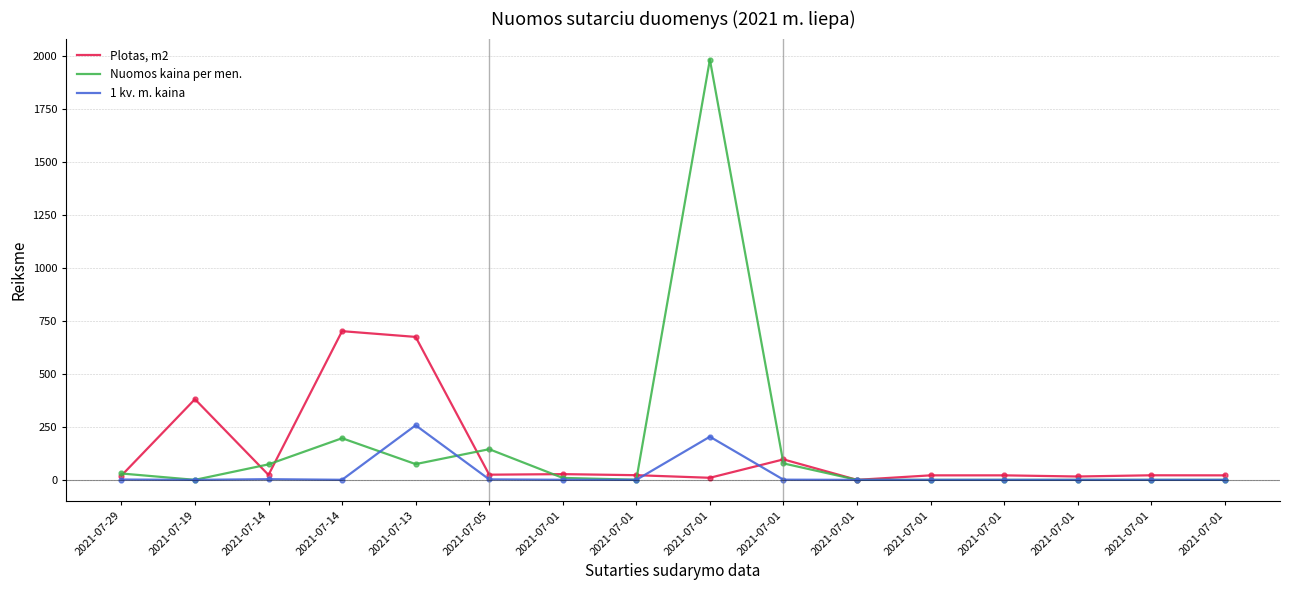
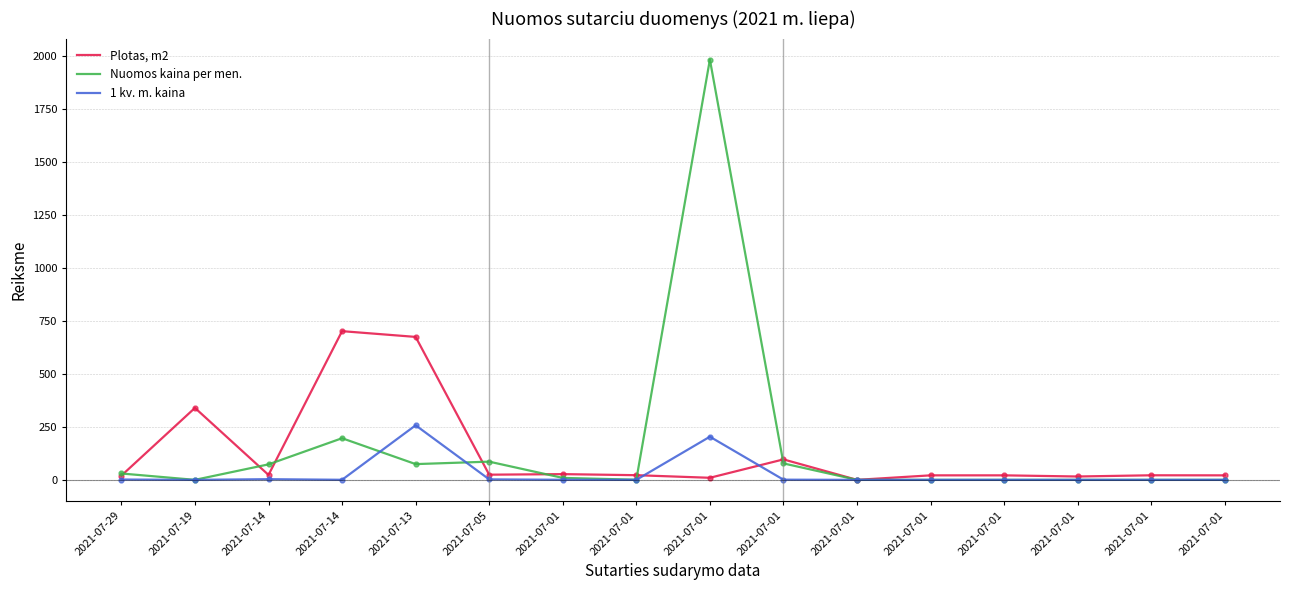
  {
    "Plotas, m2": {
-     "2021-07-19": 380,
+     "2021-07-19": 340,
      "2021-07-13": 670,
      "2021-07-05": 20
    },
    "Nuomos kaina per men.": {
      "2021-07-13": 70,
-     "2021-07-05": 140
+     "2021-07-05": 90
    },
    "1 kv. m. kaina": {
      "2021-07-29": 0,
      "2021-07-13": 260,
      "2021-07-05": 0
    }
  }
